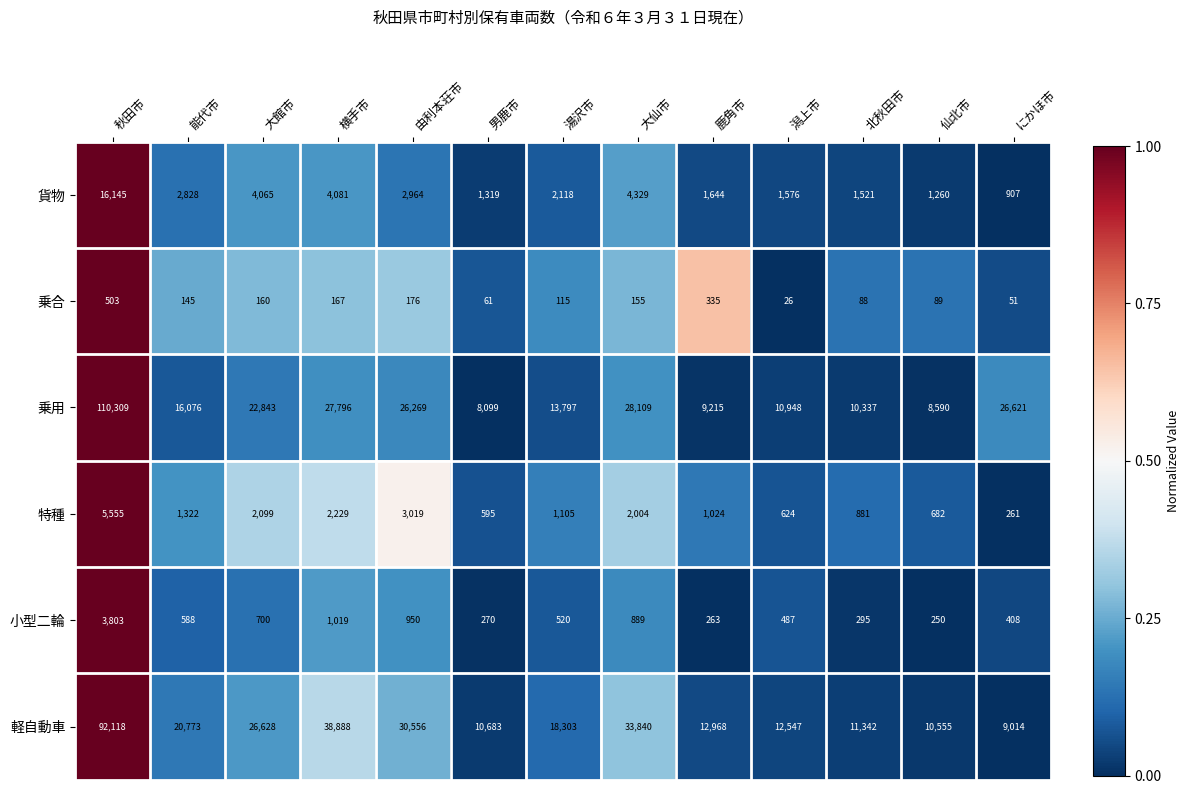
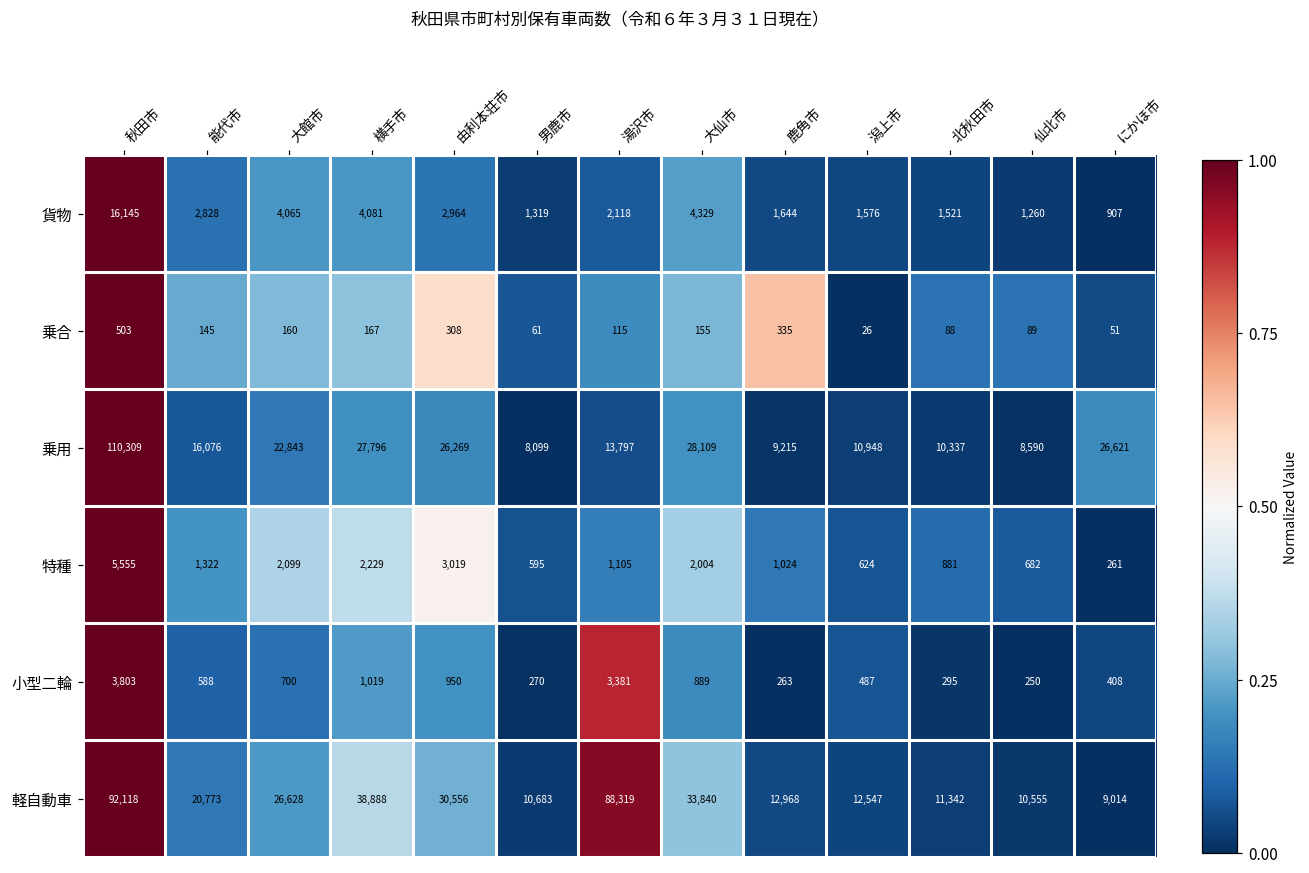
  {
    "貨物": {
      "秋田市": "16,145",
      "能代市": "2,828",
      "大館市": "4,065",
      "横手市": "4,081",
      "由利本荘市": "2,964",
      "男鹿市": "1,319",
      "湯沢市": "2,118",
      "大仙市": "4,329",
      "鹿角市": "1,644",
      "潟上市": "1,576",
      "北秋田市": "1,521",
      "仙北市": "1,260",
      "にかほ市": "907"
    },
    "乗合": {
      "秋田市": "503",
      "能代市": "145",
      "大館市": "160",
      "横手市": "167",
-     "由利本荘市": "176",
+     "由利本荘市": "308",
      "男鹿市": "61",
      "湯沢市": "115",
      "大仙市": "155",
      "鹿角市": "335",
      "潟上市": "26",
      "北秋田市": "88",
      "仙北市": "89",
      "にかほ市": "51"
    },
    "乗用": {
      "秋田市": "110,309",
      "能代市": "16,076",
      "大館市": "22,843",
      "横手市": "27,796",
      "由利本荘市": "26,269",
      "男鹿市": "8,099",
      "湯沢市": "13,797",
      "大仙市": "28,109",
      "鹿角市": "9,215",
      "潟上市": "10,948",
      "北秋田市": "10,337",
      "仙北市": "8,590",
      "にかほ市": "26,621"
    },
    "特種": {
      "秋田市": "5,555",
      "能代市": "1,322",
      "大館市": "2,099",
      "横手市": "2,229",
      "由利本荘市": "3,019",
      "男鹿市": "595",
      "湯沢市": "1,105",
      "大仙市": "2,004",
      "鹿角市": "1,024",
      "潟上市": "624",
      "北秋田市": "881",
      "仙北市": "682",
      "にかほ市": "261"
    },
    "小型二輪": {
      "秋田市": "3,803",
      "能代市": "588",
      "大館市": "700",
      "横手市": "1,019",
      "由利本荘市": "950",
      "男鹿市": "270",
-     "湯沢市": "520",
+     "湯沢市": "3,381",
      "大仙市": "889",
      "鹿角市": "263",
      "潟上市": "487",
      "北秋田市": "295",
      "仙北市": "250",
      "にかほ市": "408"
    },
    "軽自動車": {
      "秋田市": "92,118",
      "能代市": "20,773",
      "大館市": "26,628",
      "横手市": "38,888",
      "由利本荘市": "30,556",
      "男鹿市": "10,683",
-     "湯沢市": "18,303",
+     "湯沢市": "88,319",
      "大仙市": "33,840",
      "鹿角市": "12,968",
      "潟上市": "12,547",
      "北秋田市": "11,342",
      "仙北市": "10,555",
      "にかほ市": "9,014"
    }
  }
